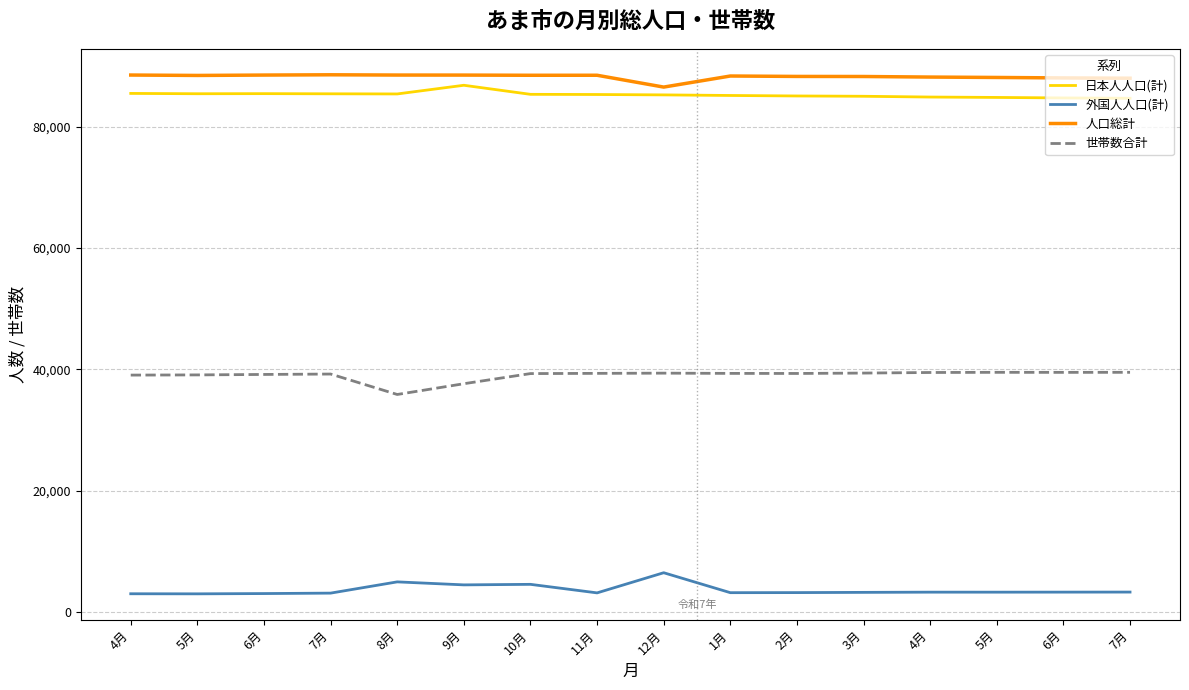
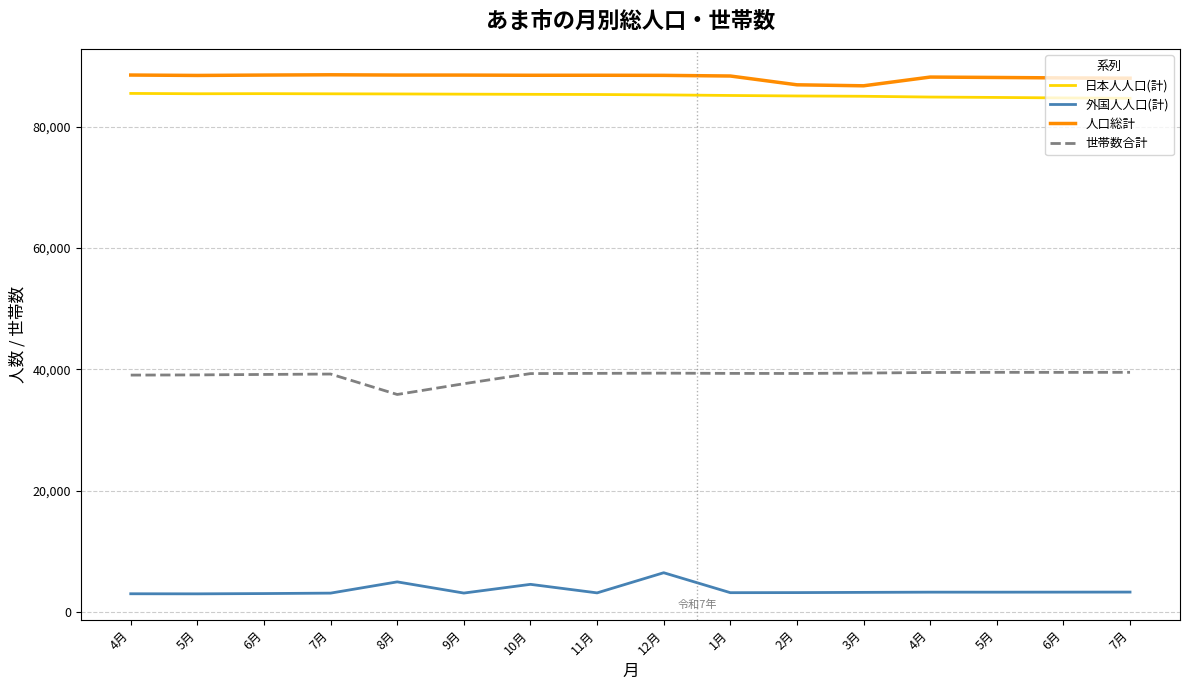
  {
    "日本人人口(計)": {
      "8月": "85,000",
-     "9月": "87,000",
+     "9月": "85,000",
      "10月": "85,000",
      "11月": "85,000",
      "12月": "85,000",
      "1月": "85,000",
      "2月": "85,000",
      "3月": "85,000"
    },
    "外国人人口(計)": {
      "8月": "5,000",
-     "9月": "4,000",
+     "9月": "3,000",
      "10月": "5,000",
      "11月": "3,000",
      "12月": "6,000",
      "1月": "3,000",
      "2月": "3,000",
      "3月": "3,000"
    },
    "人口総計": {
      "8月": "89,000",
      "9月": "89,000",
      "10月": "88,000",
      "11月": "88,000",
-     "12月": "87,000",
+     "12月": "88,000",
      "1月": "88,000",
-     "2月": "88,000",
-     "3月": "88,000"
+     "2月": "87,000",
+     "3月": "87,000"
    },
    "世帯数合計": {
      "8月": "36,000",
      "9月": "38,000",
      "10月": "39,000",
      "11月": "39,000",
      "12月": "39,000",
      "1月": "39,000",
      "2月": "39,000",
      "3月": "39,000"
    }
  }
